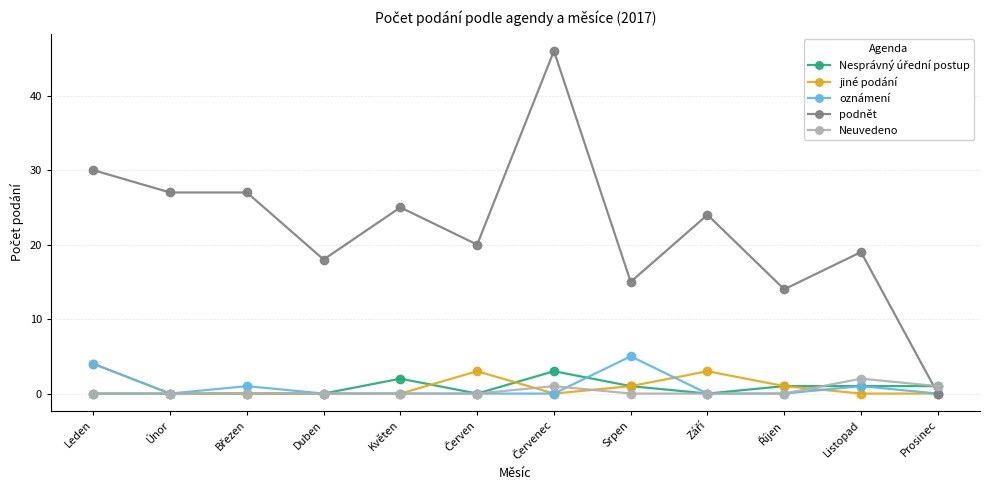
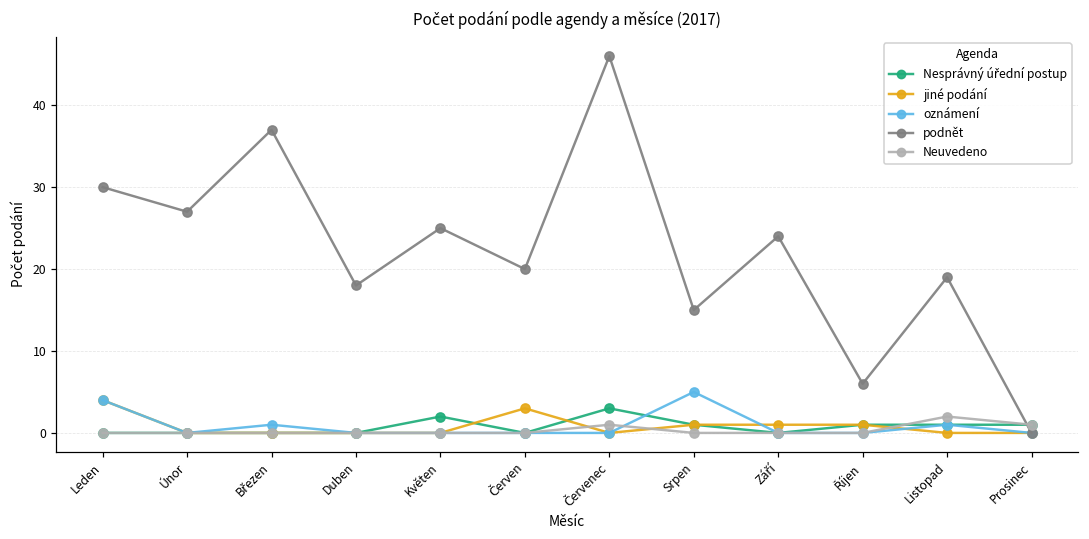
  {
    "Nesprávný úřední postup": {
      "Květen": 2,
      "Červenec": 3
    },
    "jiné podání": {
      "Červen": 3,
-     "Září": 3,
+     "Září": 1,
      "Listopad": 0
    },
    "oznámení": {
      "Březen": 1,
      "Srpen": 5
    },
    "podnět": {
      "Leden": 30,
      "Únor": 27,
-     "Březen": 27,
+     "Březen": 37,
      "Duben": 18,
      "Květen": 25,
      "Červen": 20,
      "Červenec": 46,
      "Srpen": 15,
      "Září": 24,
-     "Říjen": 14,
+     "Říjen": 6,
      "Listopad": 19
    },
    "Neuvedeno": {
      "Červenec": 1,
      "Srpen": 0,
      "Listopad": 2
    }
  }
